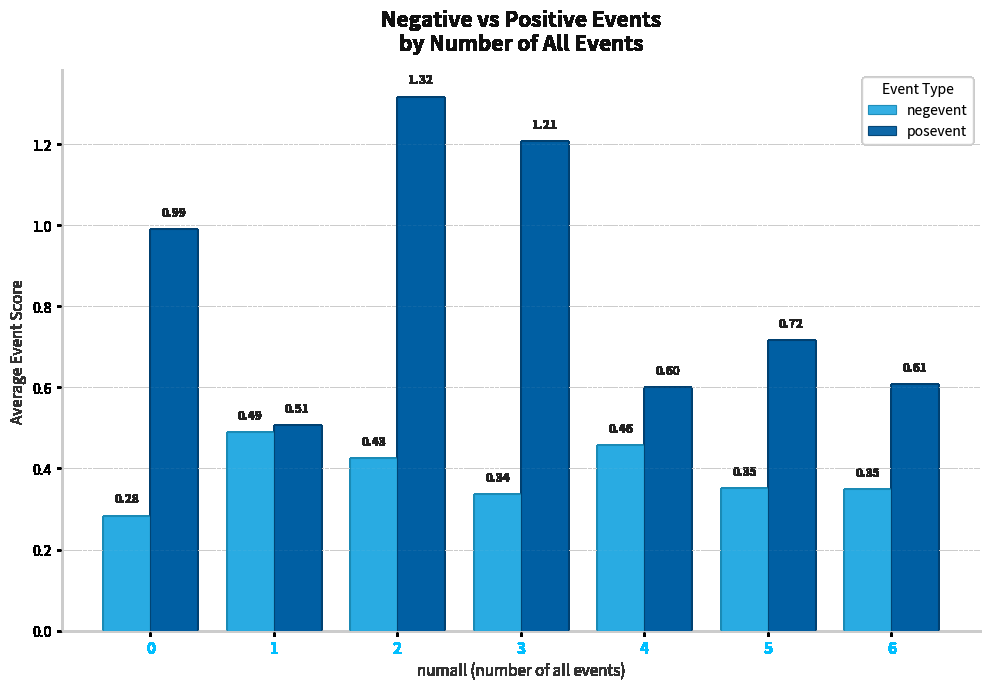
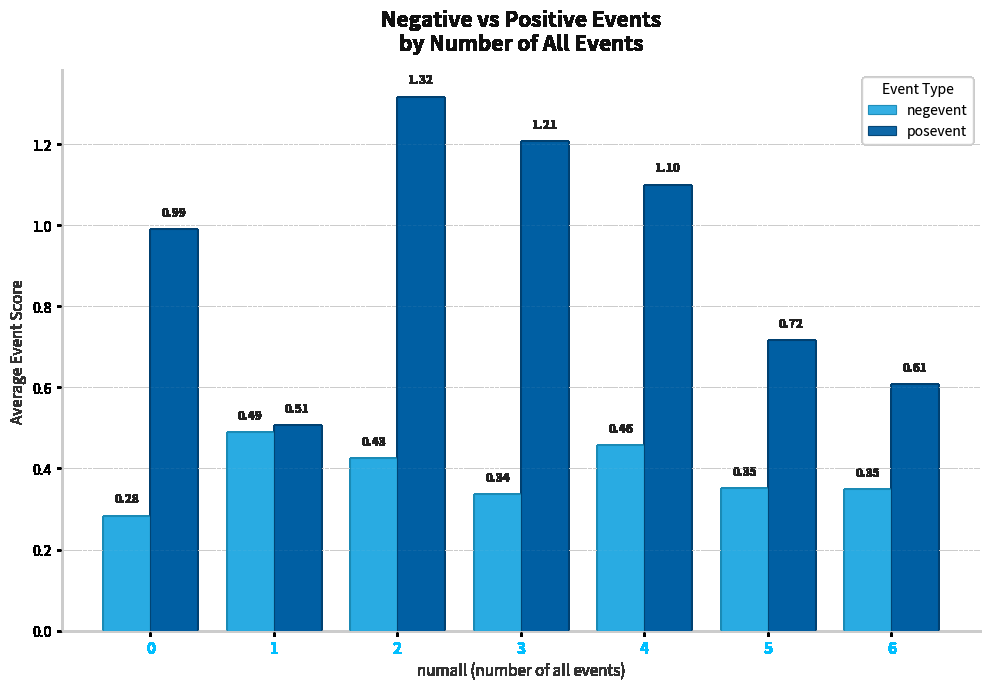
  {
    "negevent": {
      "0": 0.28,
      "1": 0.49,
      "2": 0.43,
      "3": 0.34,
      "4": 0.46,
      "5": 0.35,
      "6": 0.35
    },
    "posevent": {
      "0": 0.99,
      "1": 0.51,
      "2": 1.32,
      "3": 1.21,
-     "4": 0.60,
+     "4": 1.10,
      "5": 0.72,
      "6": 0.61
    }
  }
